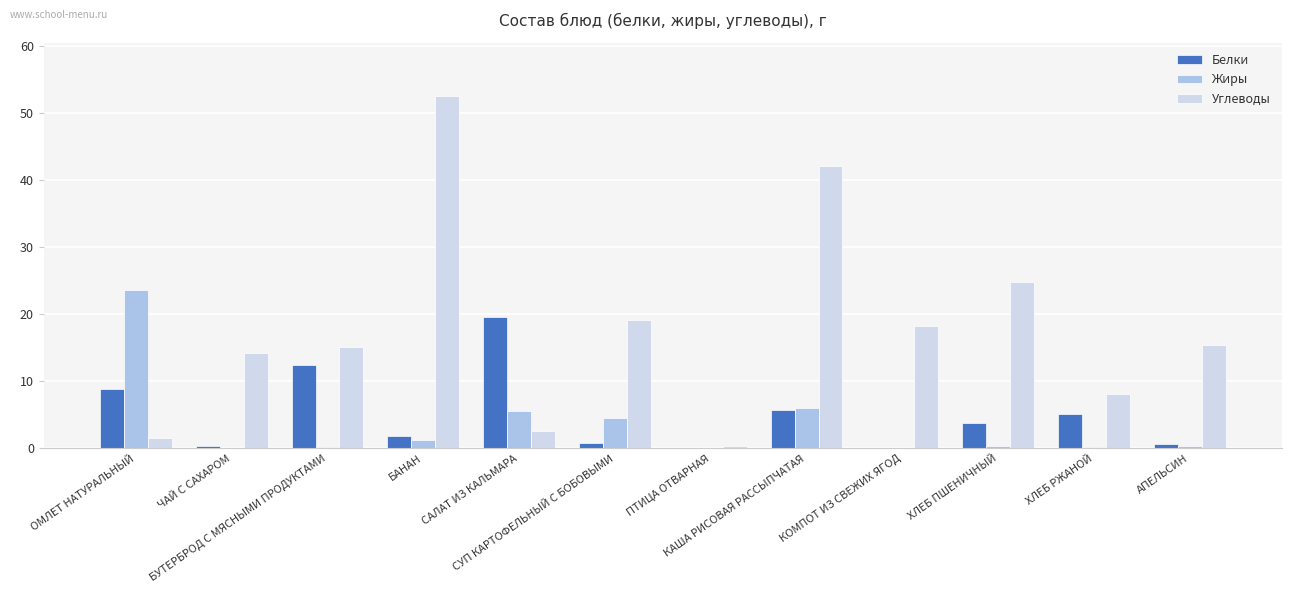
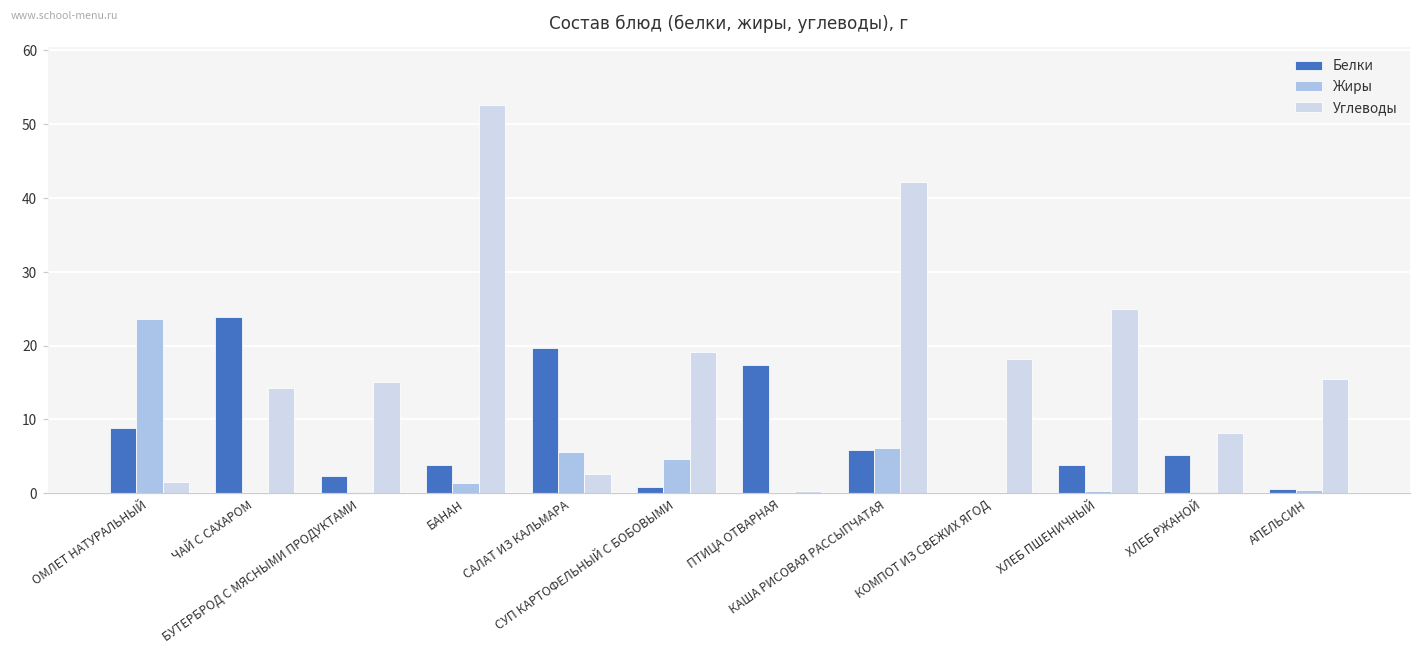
  {
    "Белки": {
      "ОМЛЕТ НАТУРАЛЬНЫЙ": 9,
-     "ЧАЙ С САХАРОМ": 0,
-     "БУТЕРБРОД С МЯСНЫМИ ПРОДУКТАМИ": 13,
-     "БАНАН": 2,
+     "ЧАЙ С САХАРОМ": 24,
+     "БУТЕРБРОД С МЯСНЫМИ ПРОДУКТАМИ": 2,
+     "БАНАН": 4,
      "САЛАТ ИЗ КАЛЬМАРА": 20,
      "СУП КАРТОФЕЛЬНЫЙ С БОБОВЫМИ": 1,
-     "ПТИЦА ОТВАРНАЯ": 0,
+     "ПТИЦА ОТВАРНАЯ": 17,
      "КАША РИСОВАЯ РАССЫПЧАТАЯ": 6,
      "КОМПОТ ИЗ СВЕЖИХ ЯГОД": 0,
      "ХЛЕБ ПШЕНИЧНЫЙ": 4,
      "ХЛЕБ РЖАНОЙ": 5,
      "АПЕЛЬСИН": 1
    }
  }
